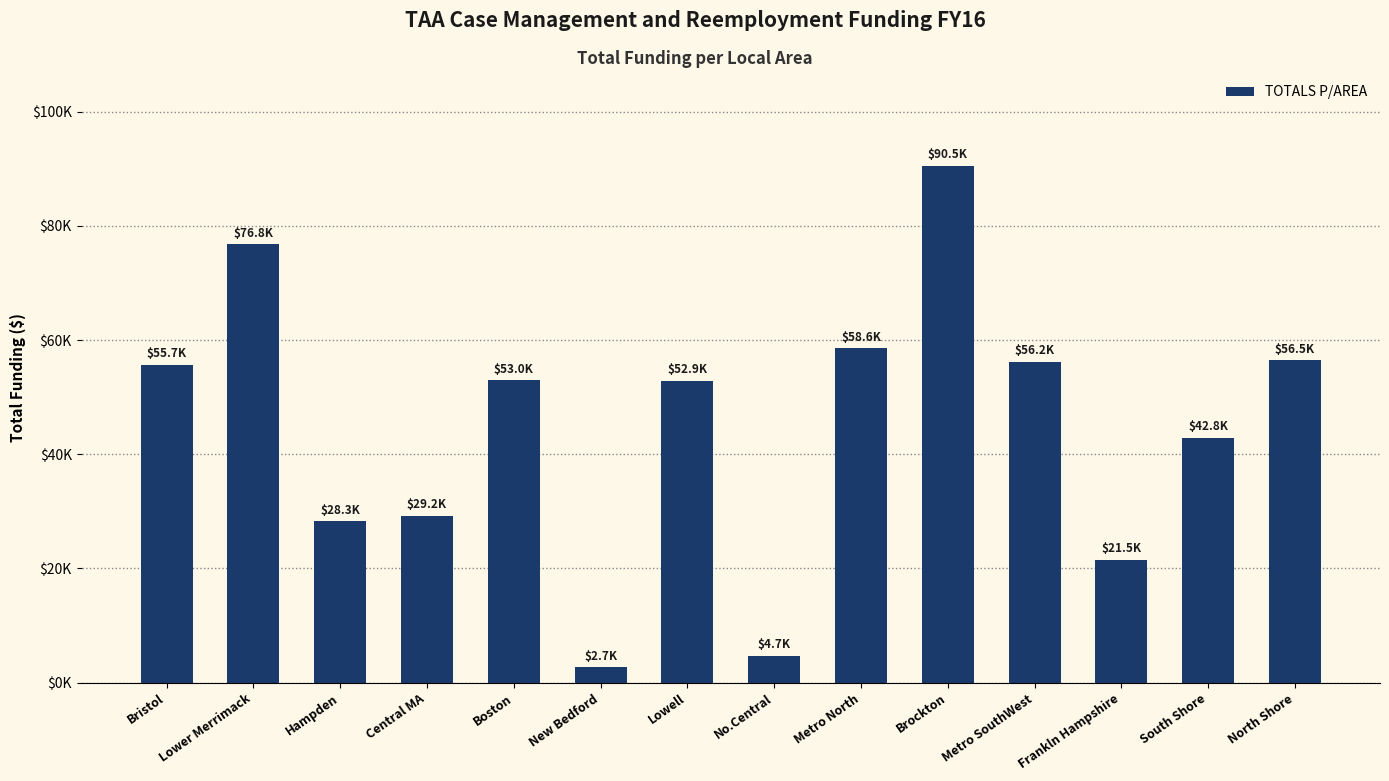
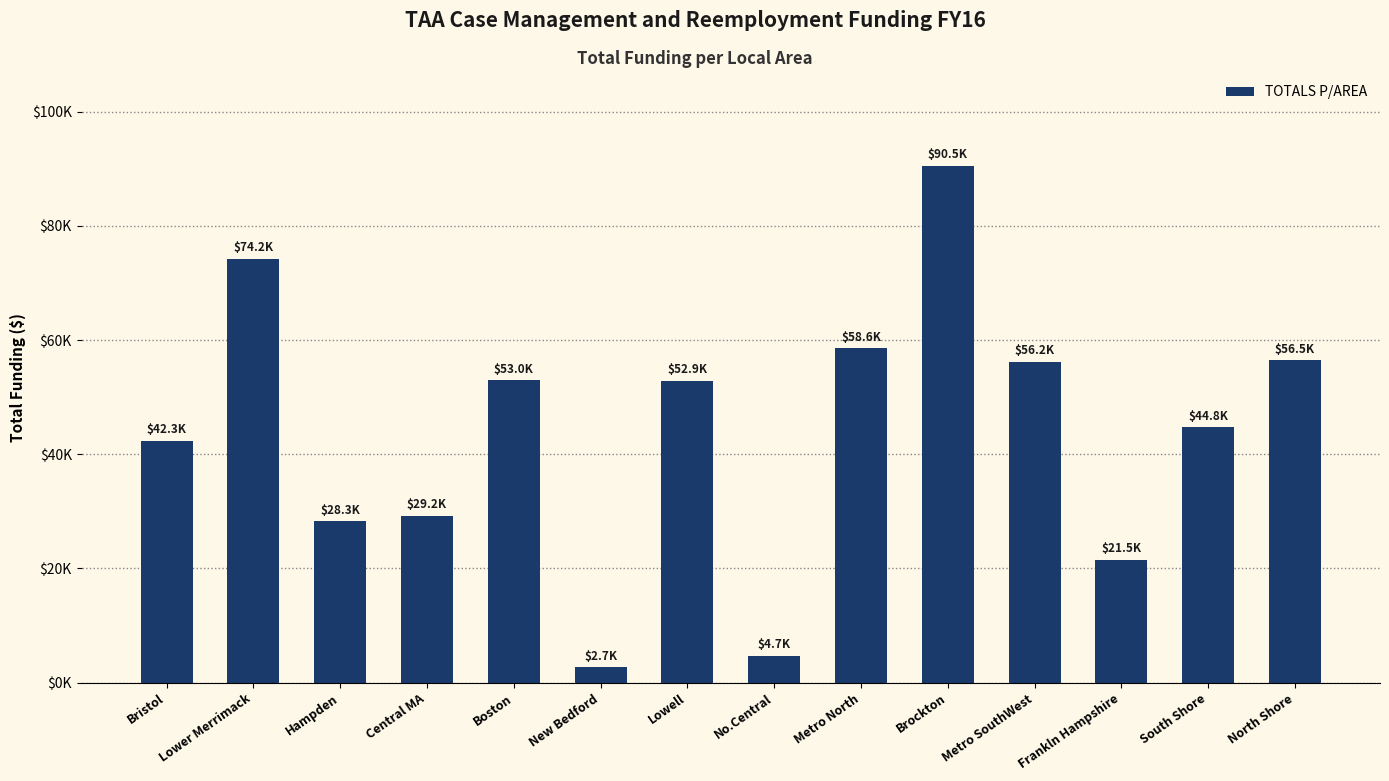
  {
-   "Bristol": "$55.7K",
-   "Lower Merrimack": "$76.8K",
+   "Bristol": "$42.3K",
+   "Lower Merrimack": "$74.2K",
    "Hampden": "$28.3K",
    "Central MA": "$29.2K",
    "Boston": "$53.0K",
    "New Bedford": "$2.7K",
    "Lowell": "$52.9K",
    "No.Central": "$4.7K",
    "Metro North": "$58.6K",
    "Brockton": "$90.5K",
    "Metro SouthWest": "$56.2K",
    "Frankln Hampshire": "$21.5K",
-   "South Shore": "$42.8K",
+   "South Shore": "$44.8K",
    "North Shore": "$56.5K"
  }
